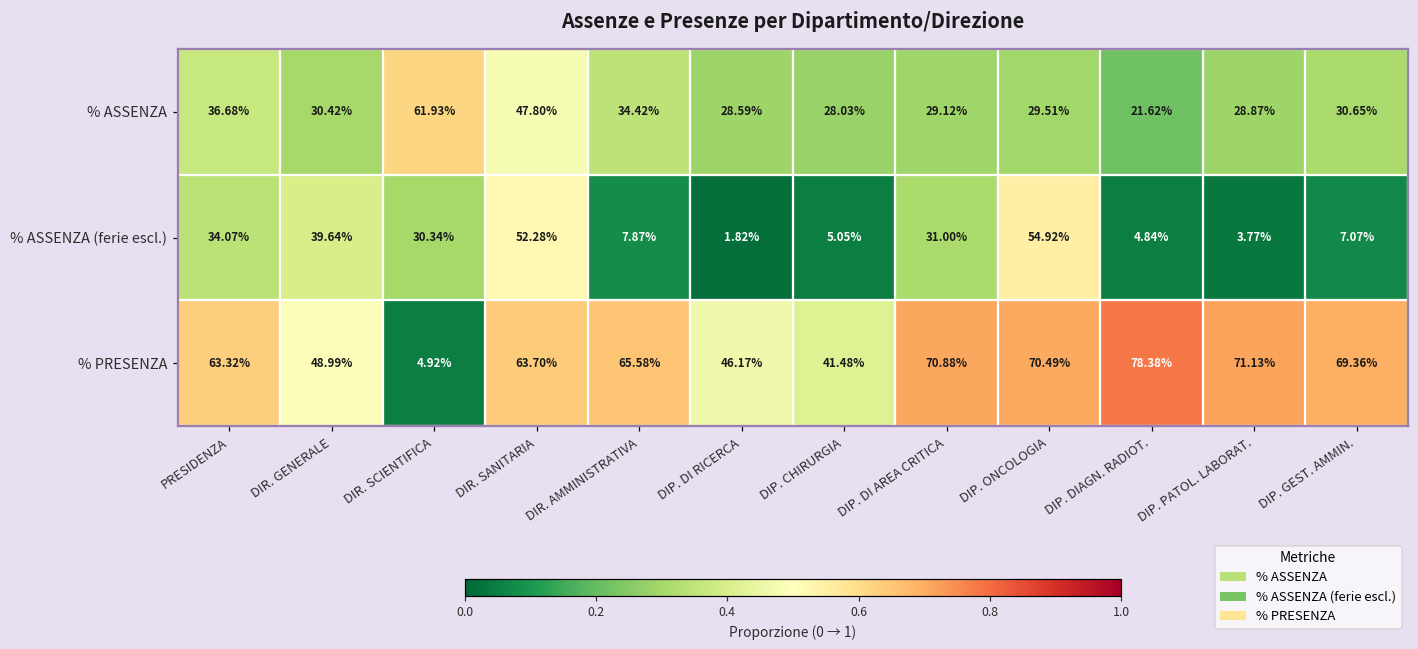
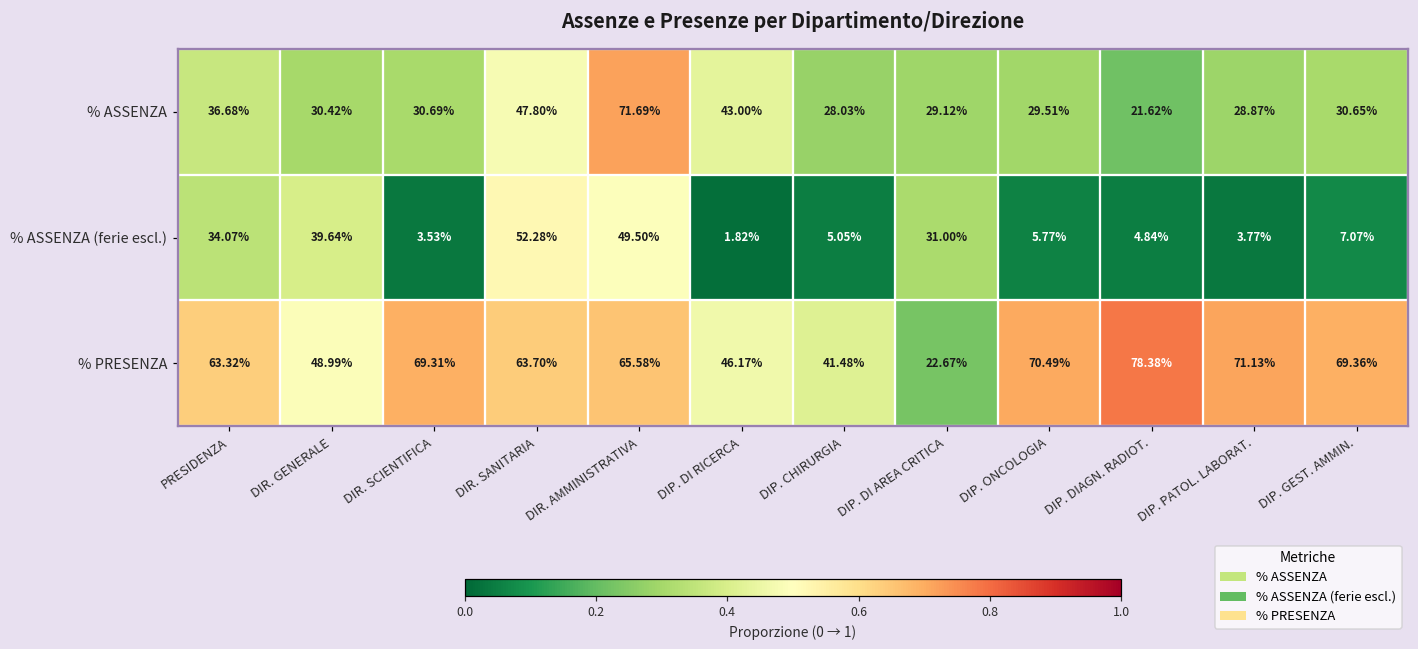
  {
    "% ASSENZA": {
      "PRESIDENZA": "36.68%",
      "DIR. GENERALE": "30.42%",
-     "DIR. SCIENTIFICA": "61.93%",
+     "DIR. SCIENTIFICA": "30.69%",
      "DIR. SANITARIA": "47.80%",
-     "DIR. AMMINISTRATIVA": "34.42%",
-     "DIP. DI RICERCA": "28.59%",
+     "DIR. AMMINISTRATIVA": "71.69%",
+     "DIP. DI RICERCA": "43.00%",
      "DIP. CHIRURGIA": "28.03%",
      "DIP. DI AREA CRITICA": "29.12%",
      "DIP. ONCOLOGIA": "29.51%",
      "DIP. DIAGN. RADIOT.": "21.62%",
      "DIP. PATOL. LABORAT.": "28.87%",
      "DIP. GEST. AMMIN.": "30.65%"
    },
    "% ASSENZA (ferie escl.)": {
      "PRESIDENZA": "34.07%",
      "DIR. GENERALE": "39.64%",
-     "DIR. SCIENTIFICA": "30.34%",
+     "DIR. SCIENTIFICA": "3.53%",
      "DIR. SANITARIA": "52.28%",
-     "DIR. AMMINISTRATIVA": "7.87%",
+     "DIR. AMMINISTRATIVA": "49.50%",
      "DIP. DI RICERCA": "1.82%",
      "DIP. CHIRURGIA": "5.05%",
      "DIP. DI AREA CRITICA": "31.00%",
-     "DIP. ONCOLOGIA": "54.92%",
+     "DIP. ONCOLOGIA": "5.77%",
      "DIP. DIAGN. RADIOT.": "4.84%",
      "DIP. PATOL. LABORAT.": "3.77%",
      "DIP. GEST. AMMIN.": "7.07%"
    },
    "% PRESENZA": {
      "PRESIDENZA": "63.32%",
      "DIR. GENERALE": "48.99%",
-     "DIR. SCIENTIFICA": "4.92%",
+     "DIR. SCIENTIFICA": "69.31%",
      "DIR. SANITARIA": "63.70%",
      "DIR. AMMINISTRATIVA": "65.58%",
      "DIP. DI RICERCA": "46.17%",
      "DIP. CHIRURGIA": "41.48%",
-     "DIP. DI AREA CRITICA": "70.88%",
+     "DIP. DI AREA CRITICA": "22.67%",
      "DIP. ONCOLOGIA": "70.49%",
      "DIP. DIAGN. RADIOT.": "78.38%",
      "DIP. PATOL. LABORAT.": "71.13%",
      "DIP. GEST. AMMIN.": "69.36%"
    }
  }
